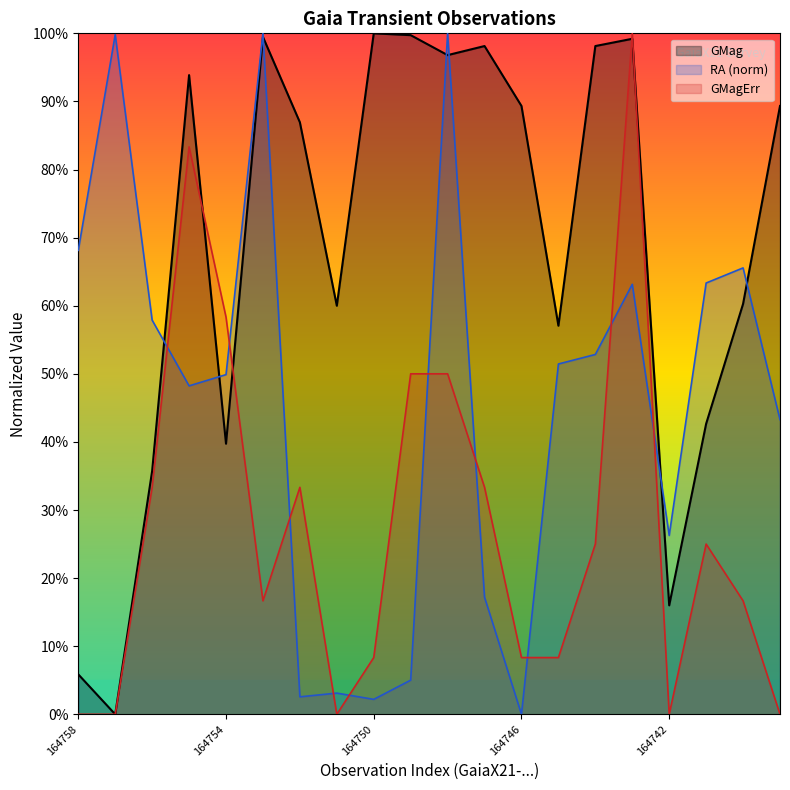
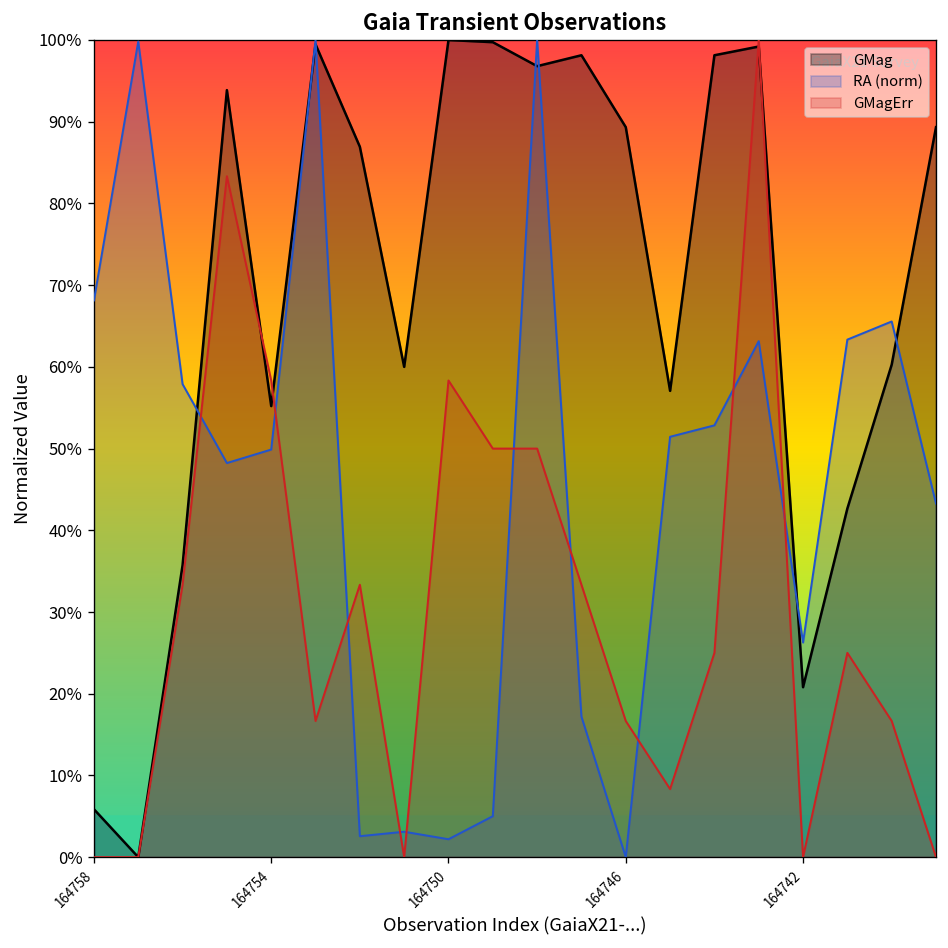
  {
    "GMag": {
      "164758": "6%",
-     "164754": "40%",
+     "164754": "55%",
      "164750": "100%",
      "164746": "89%",
-     "164742": "16%"
+     "164742": "21%"
    },
    "RA (norm)": {
      "164758": "68%",
      "164754": "50%",
      "164750": "2%",
      "164746": "0%",
      "164742": "26%"
    },
    "GMagErr": {
      "164758": "0%",
      "164754": "58%",
-     "164750": "8%",
-     "164746": "8%",
+     "164750": "58%",
+     "164746": "17%",
      "164742": "0%"
    }
  }
